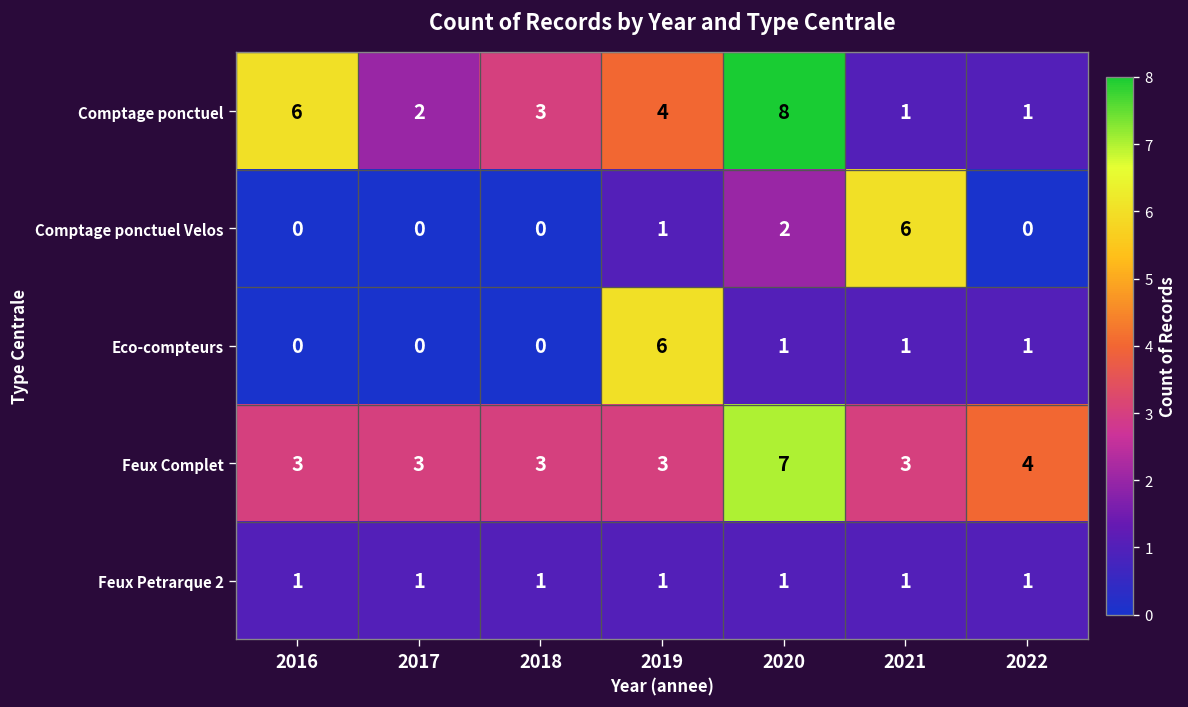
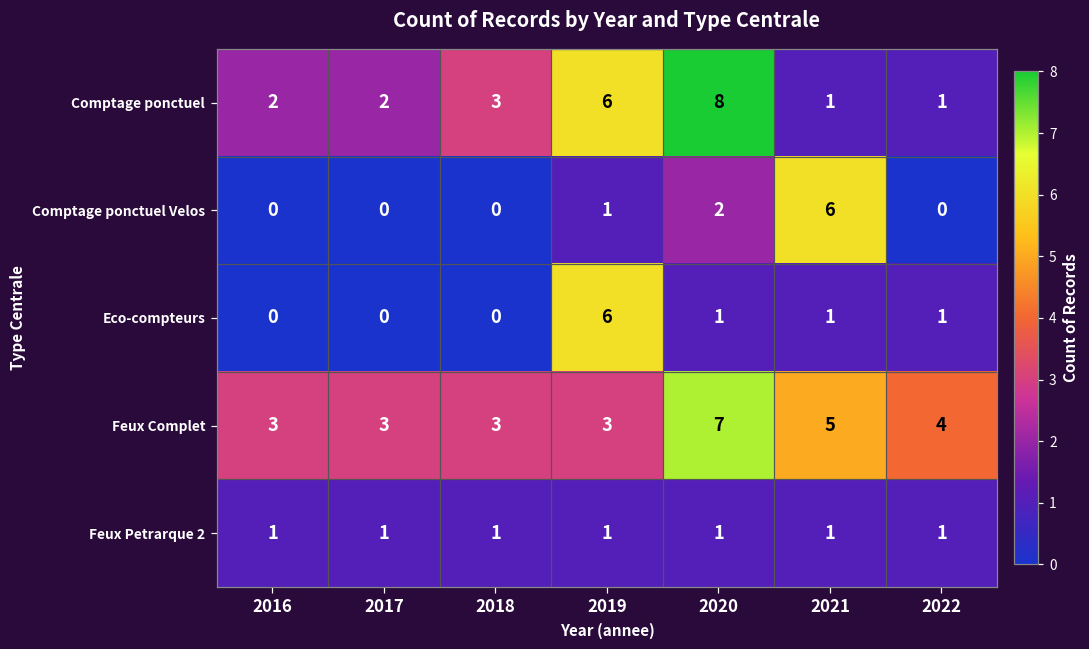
  {
    "Comptage ponctuel": {
-     "2016": 6,
+     "2016": 2,
      "2017": 2,
      "2018": 3,
-     "2019": 4,
+     "2019": 6,
      "2020": 8,
      "2021": 1,
      "2022": 1
    },
    "Comptage ponctuel Velos": {
      "2016": 0,
      "2017": 0,
      "2018": 0,
      "2019": 1,
      "2020": 2,
      "2021": 6,
      "2022": 0
    },
    "Eco-compteurs": {
      "2016": 0,
      "2017": 0,
      "2018": 0,
      "2019": 6,
      "2020": 1,
      "2021": 1,
      "2022": 1
    },
    "Feux Complet": {
      "2016": 3,
      "2017": 3,
      "2018": 3,
      "2019": 3,
      "2020": 7,
-     "2021": 3,
+     "2021": 5,
      "2022": 4
    },
    "Feux Petrarque 2": {
      "2016": 1,
      "2017": 1,
      "2018": 1,
      "2019": 1,
      "2020": 1,
      "2021": 1,
      "2022": 1
    }
  }
